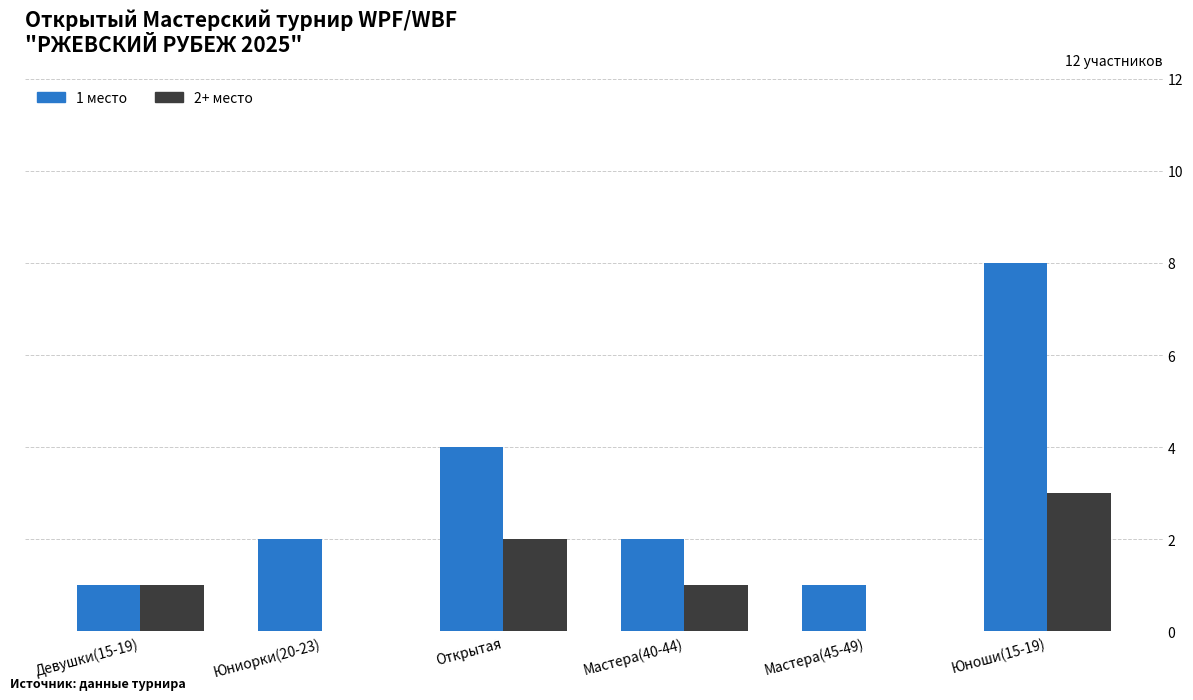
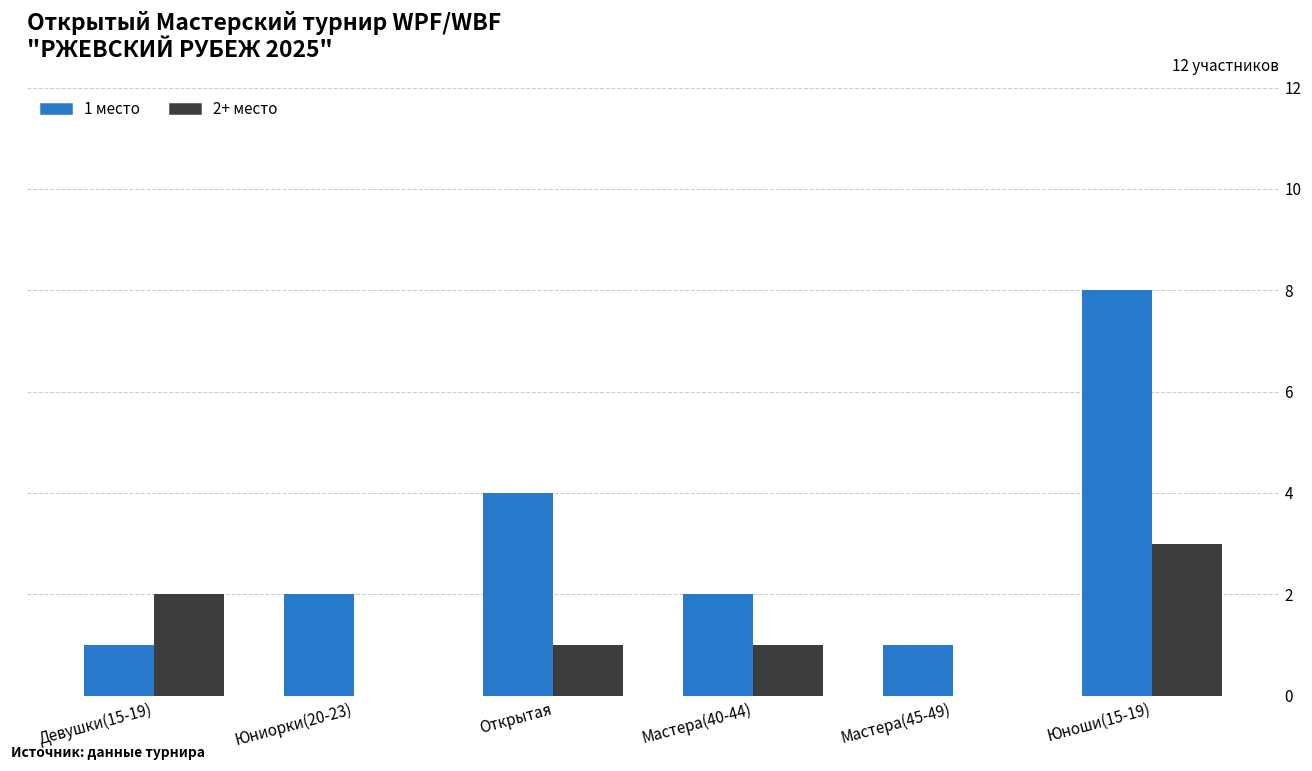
  {
    "1 место": {
      "Девушки(15-19)": 1,
      "Юниорки(20-23)": 2,
      "Открытая": 4,
      "Мастера(40-44)": 2,
      "Мастера(45-49)": 1,
      "Юноши(15-19)": 8
    },
    "2+ место": {
-     "Девушки(15-19)": 1,
+     "Девушки(15-19)": 2,
      "Юниорки(20-23)": 0,
-     "Открытая": 2,
+     "Открытая": 1,
      "Мастера(40-44)": 1,
      "Мастера(45-49)": 0,
      "Юноши(15-19)": 3
    }
  }
